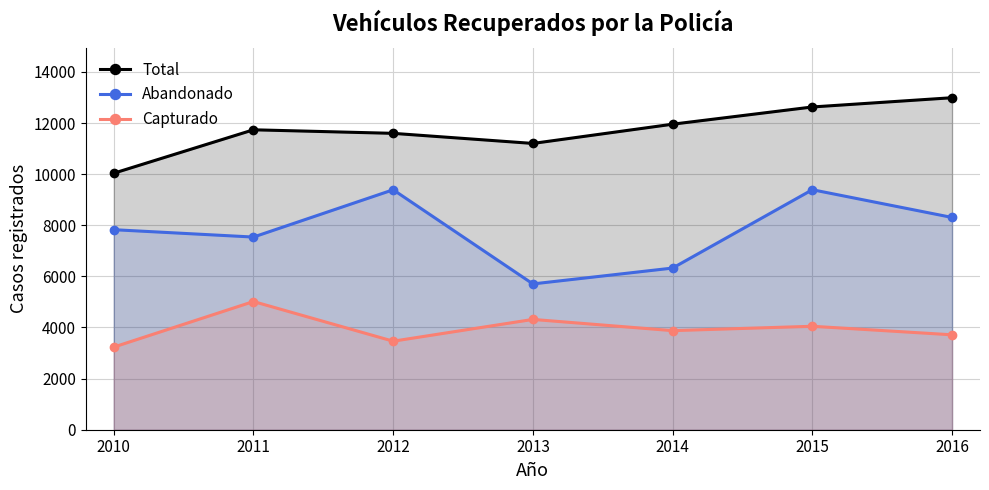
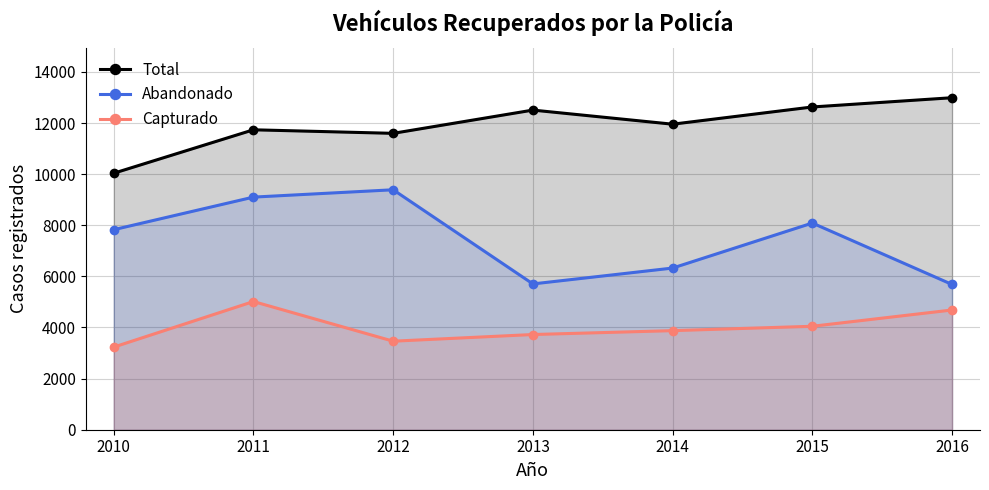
  {
    "Total": {
      "2010": 10000,
      "2011": 11700,
      "2012": 11600,
-     "2013": 11200,
+     "2013": 12500,
      "2014": 12000,
      "2015": 12600,
      "2016": 13000
    },
    "Abandonado": {
      "2010": 7800,
-     "2011": 7500,
+     "2011": 9100,
      "2012": 9400,
      "2013": 5700,
      "2014": 6300,
-     "2015": 9400,
-     "2016": 8300
+     "2015": 8100,
+     "2016": 5700
    },
    "Capturado": {
      "2010": 3200,
      "2011": 5000,
      "2012": 3500,
-     "2013": 4300,
+     "2013": 3700,
      "2014": 3900,
      "2015": 4000,
-     "2016": 3700
+     "2016": 4700
    }
  }
